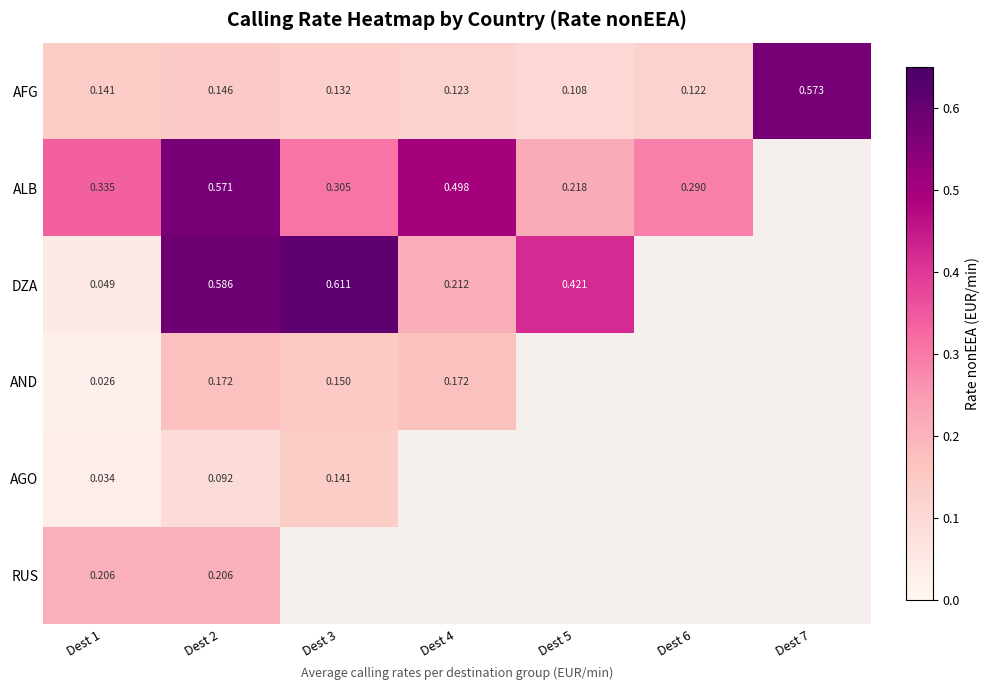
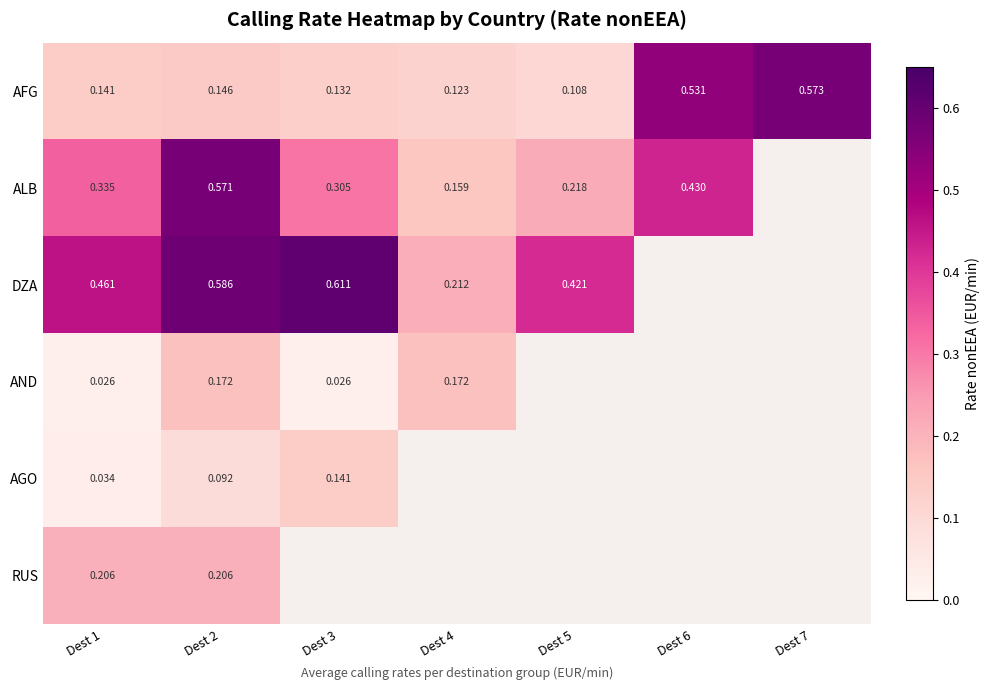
  {
    "AFG": {
      "Dest 1": 0.141,
      "Dest 2": 0.146,
      "Dest 3": 0.132,
      "Dest 4": 0.123,
      "Dest 5": 0.108,
-     "Dest 6": 0.122,
+     "Dest 6": 0.531,
      "Dest 7": 0.573
    },
    "ALB": {
      "Dest 1": 0.335,
      "Dest 2": 0.571,
      "Dest 3": 0.305,
-     "Dest 4": 0.498,
+     "Dest 4": 0.159,
      "Dest 5": 0.218,
-     "Dest 6": 0.290
+     "Dest 6": 0.430
    },
    "DZA": {
-     "Dest 1": 0.049,
+     "Dest 1": 0.461,
      "Dest 2": 0.586,
      "Dest 3": 0.611,
      "Dest 4": 0.212,
      "Dest 5": 0.421
    },
    "AND": {
      "Dest 1": 0.026,
      "Dest 2": 0.172,
-     "Dest 3": 0.150,
+     "Dest 3": 0.026,
      "Dest 4": 0.172
    },
    "AGO": {
      "Dest 1": 0.034,
      "Dest 2": 0.092,
      "Dest 3": 0.141
    },
    "RUS": {
      "Dest 1": 0.206,
      "Dest 2": 0.206
    }
  }
